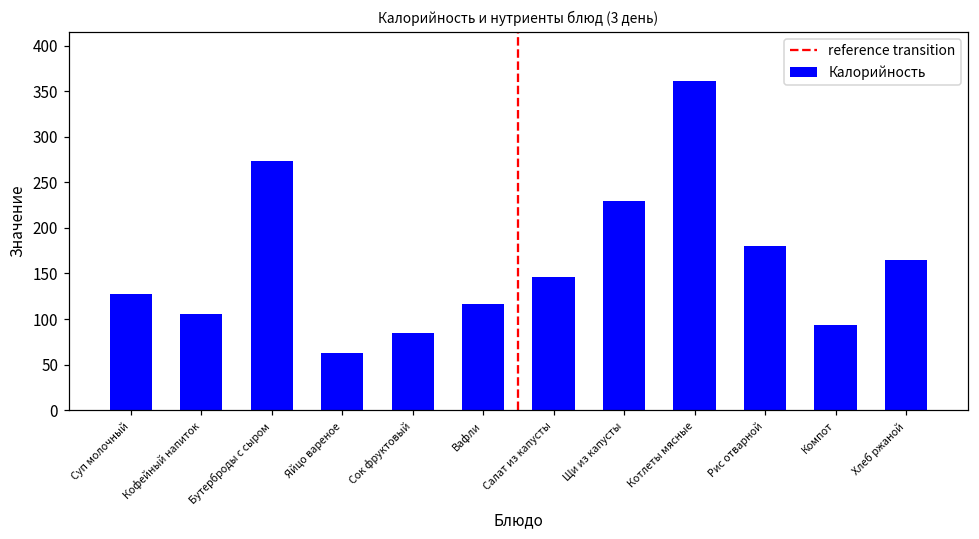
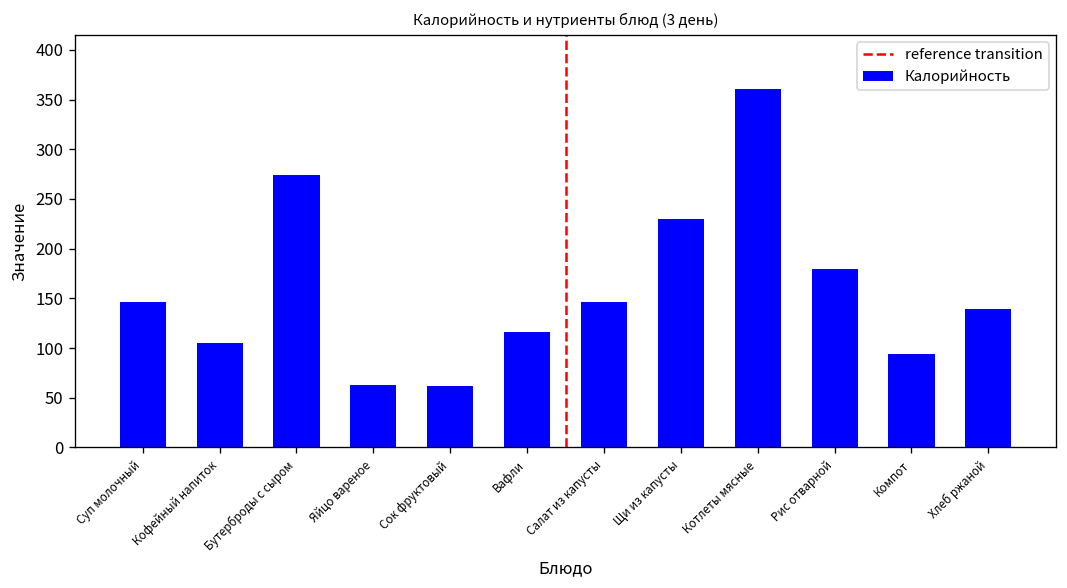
  {
-   "Суп молочный": 130,
+   "Суп молочный": 150,
    "Кофейный напиток": 110,
    "Бутерброды с сыром": 270,
    "Яйцо вареное": 60,
-   "Сок фруктовый": 80,
+   "Сок фруктовый": 60,
    "Вафли": 120,
    "Салат из капусты": 150,
    "Щи из капусты": 230,
    "Котлеты мясные": 360,
    "Рис отварной": 180,
    "Компот": 90,
-   "Хлеб ржаной": 160
+   "Хлеб ржаной": 140
  }
